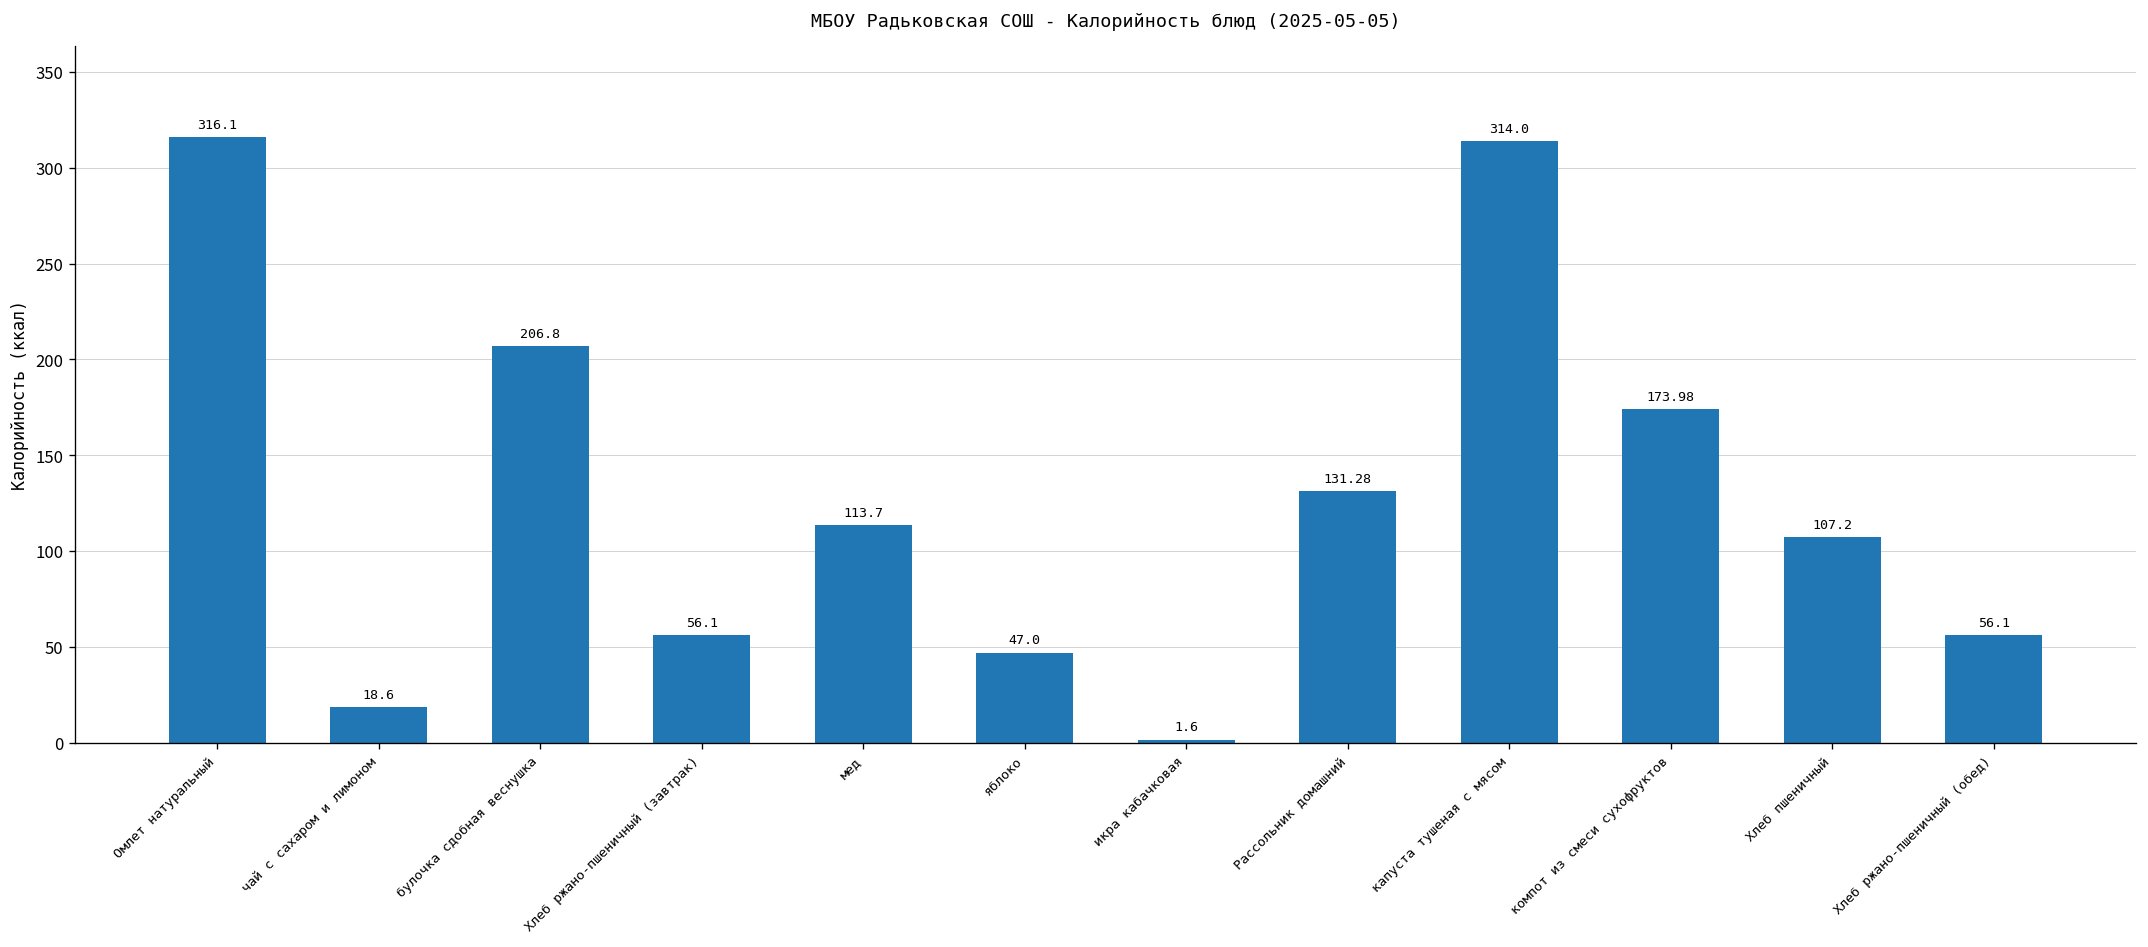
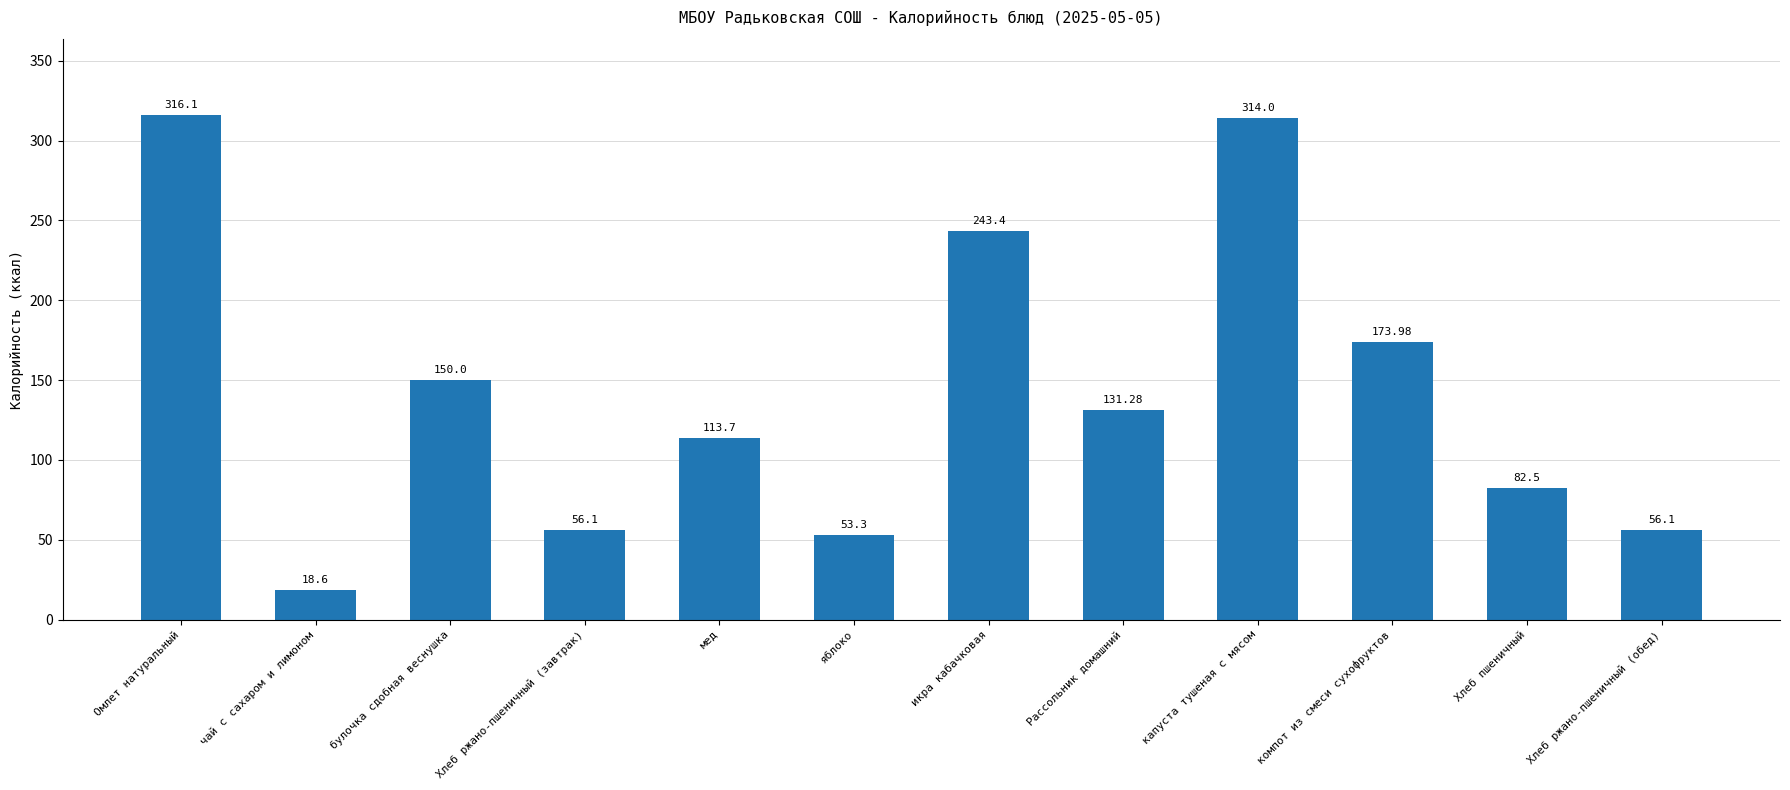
  {
    "Омлет натуральный": 316.1,
    "чай с сахаром и лимоном": 18.6,
-   "булочка сдобная веснушка": 206.8,
+   "булочка сдобная веснушка": 150.0,
    "Хлеб ржано-пшеничный (завтрак)": 56.1,
    "мед": 113.7,
-   "яблоко": 47.0,
-   "икра кабачковая": 1.6,
+   "яблоко": 53.3,
+   "икра кабачковая": 243.4,
    "Рассольник домашний": 131.28,
    "капуста тушеная с мясом": 314.0,
    "компот из смеси сухофруктов": 173.98,
-   "Хлеб пшеничный": 107.2,
+   "Хлеб пшеничный": 82.5,
    "Хлеб ржано-пшеничный (обед)": 56.1
  }
